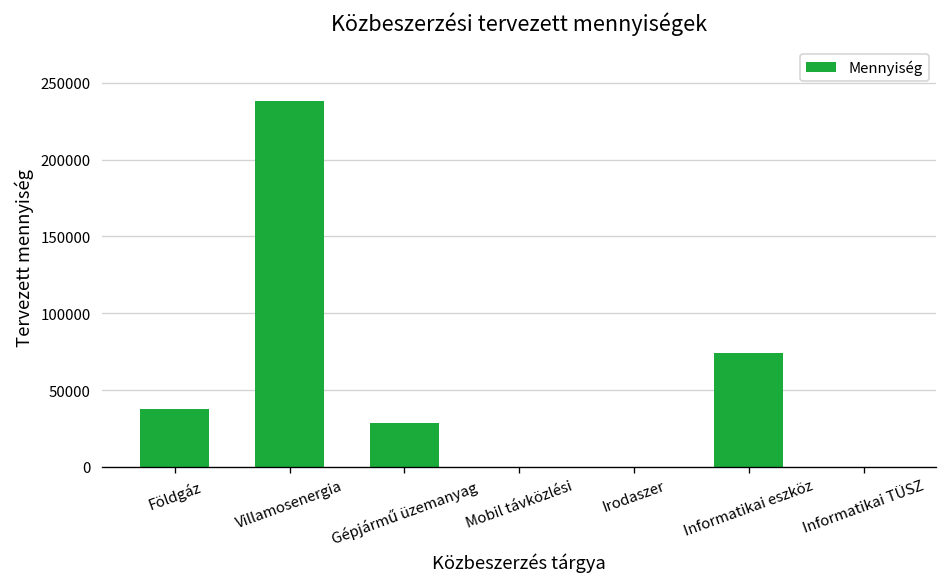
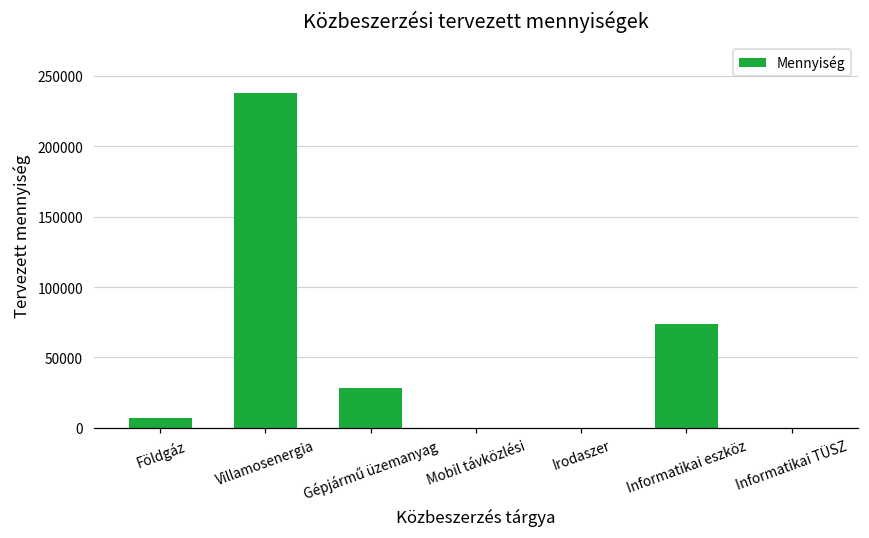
  {
-   "Földgáz": 38000,
+   "Földgáz": 7000,
    "Villamosenergia": 238000,
    "Gépjármű üzemanyag": 28000,
    "Informatikai eszköz": 74000
  }
